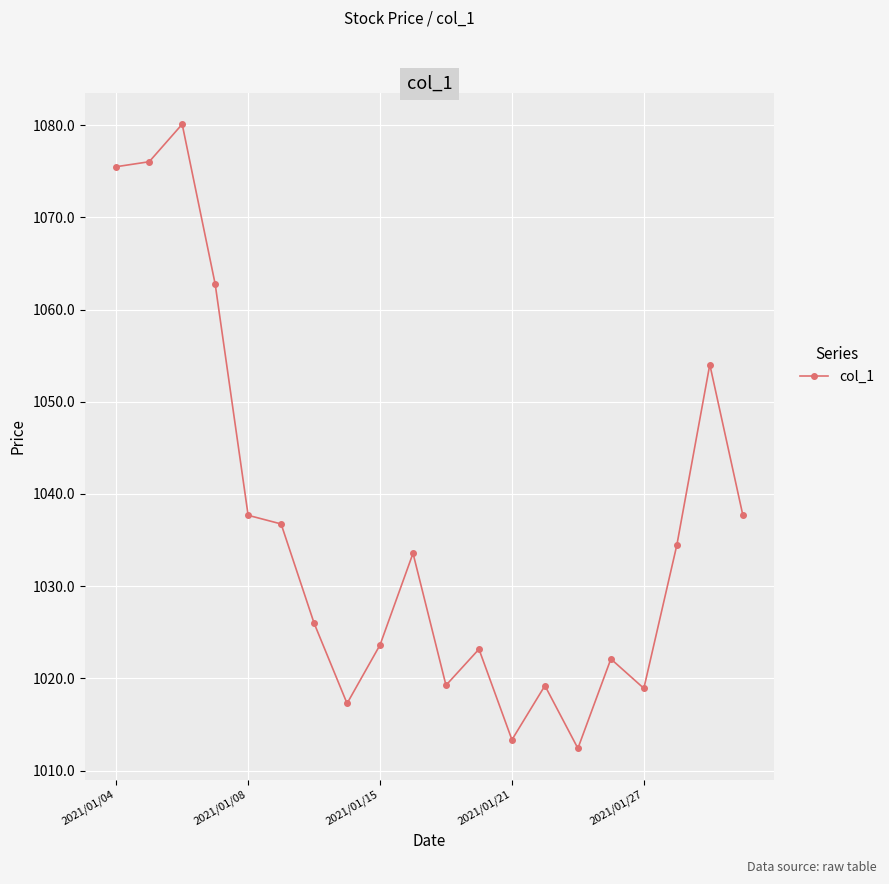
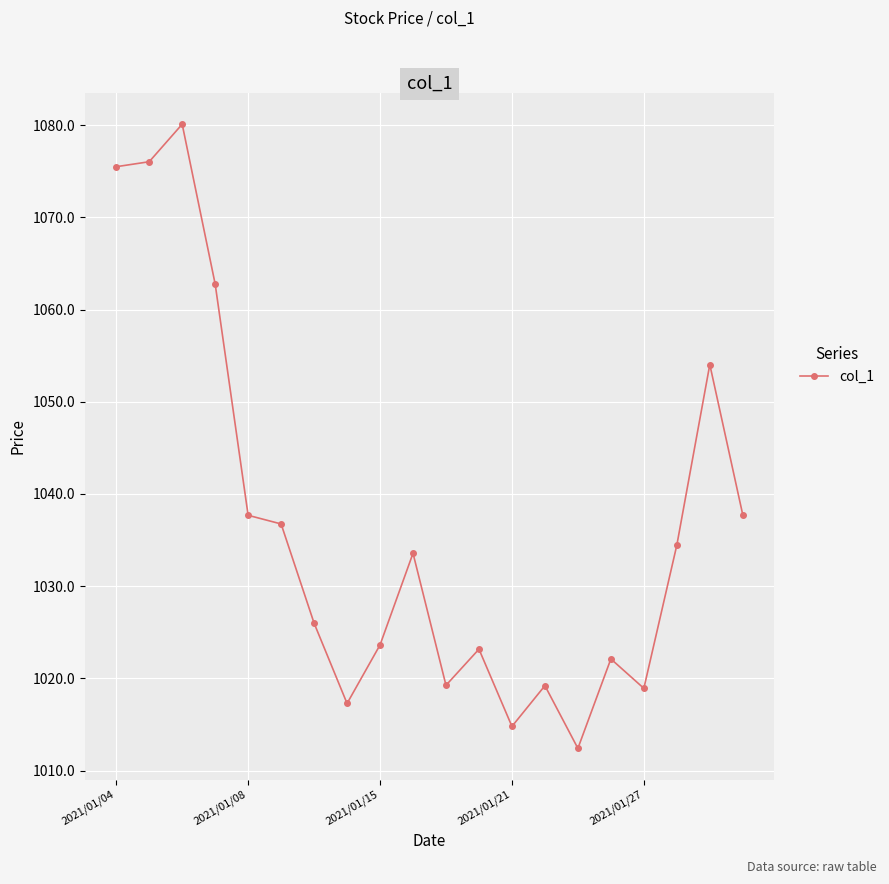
  {
    "2021/01/04": 1076,
    "2021/01/08": 1038,
    "2021/01/15": 1024,
-   "2021/01/21": 1013,
+   "2021/01/21": 1015,
    "2021/01/27": 1019
  }
